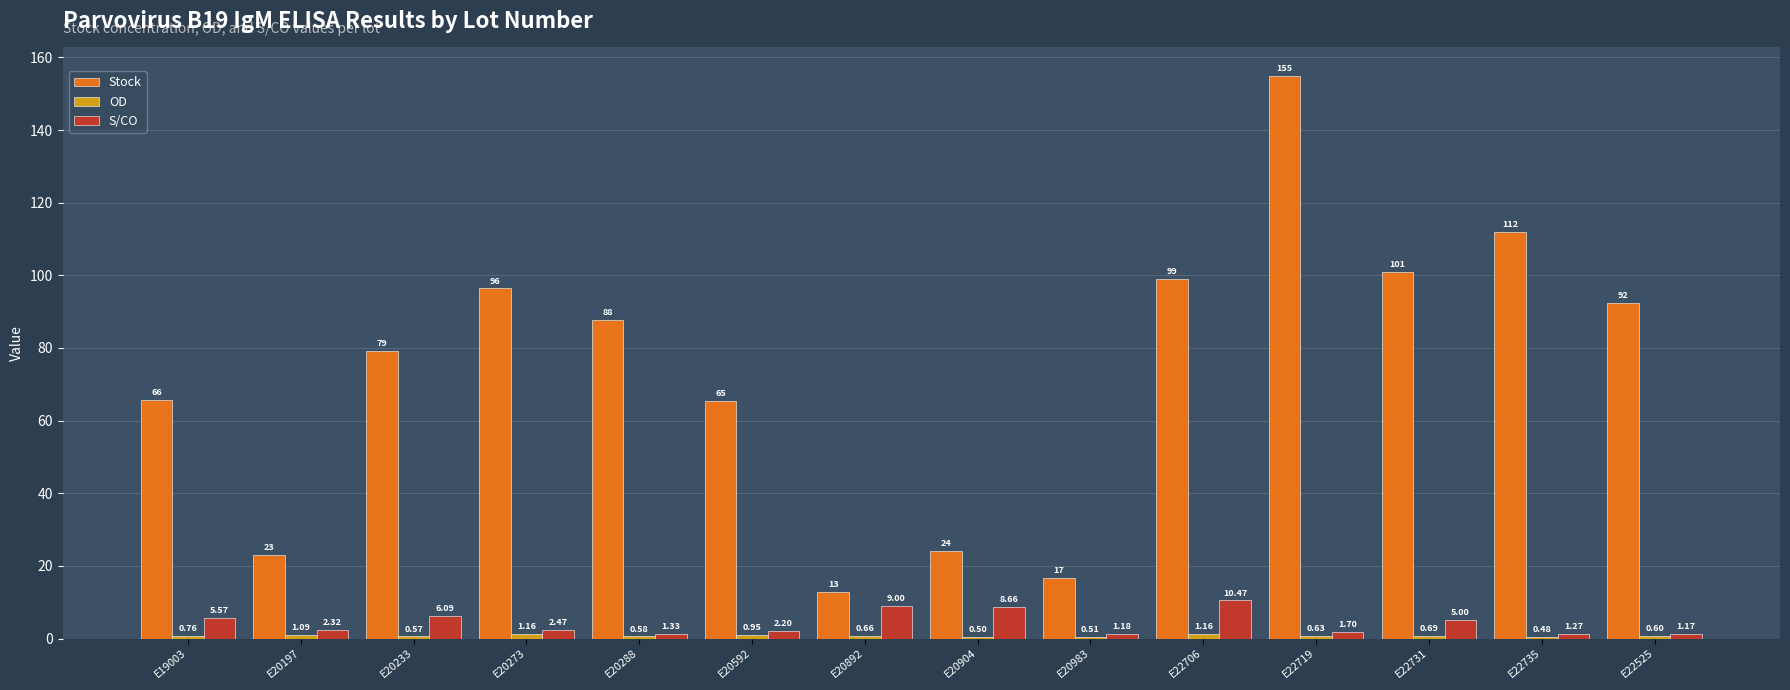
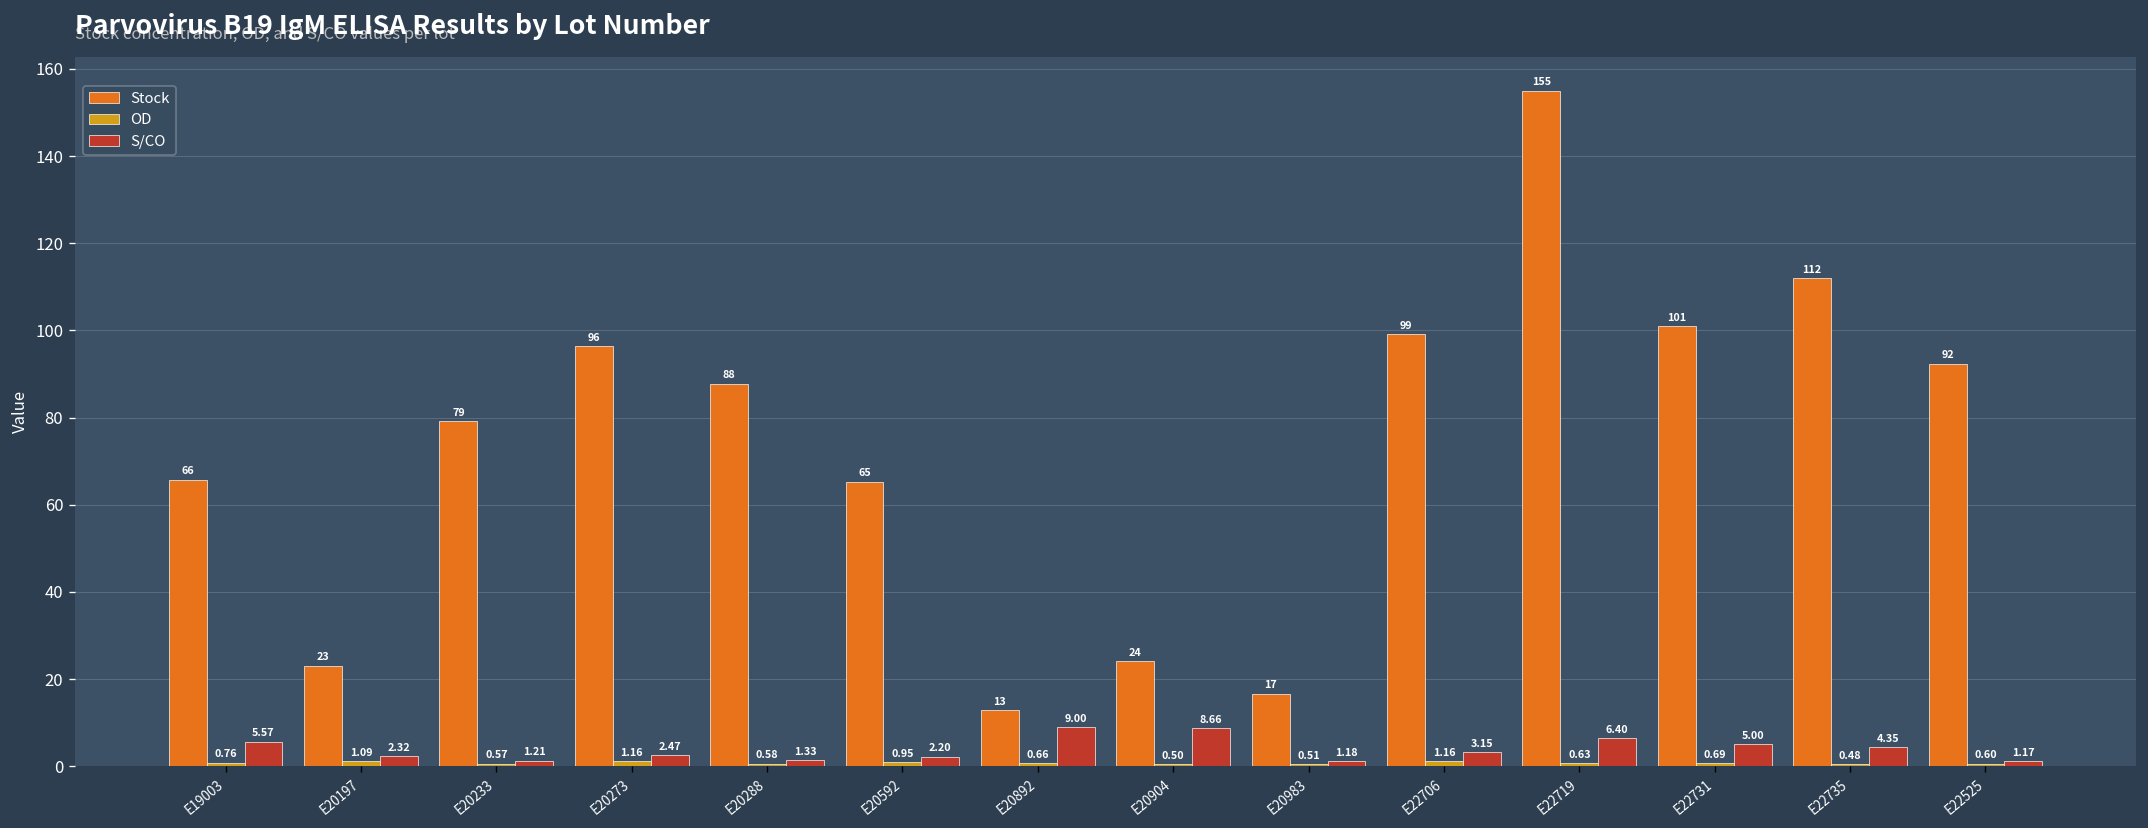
  {
    "S/CO": {
      "E19003": 5.57,
      "E20197": 2.32,
-     "E20233": 6.09,
+     "E20233": 1.21,
      "E20273": 2.47,
      "E20288": 1.33,
      "E20592": 2.20,
      "E20892": 9.00,
      "E20904": 8.66,
      "E20983": 1.18,
-     "E22706": 10.47,
-     "E22719": 1.70,
+     "E22706": 3.15,
+     "E22719": 6.40,
      "E22731": 5.00,
-     "E22735": 1.27,
+     "E22735": 4.35,
      "E22525": 1.17
    }
  }
